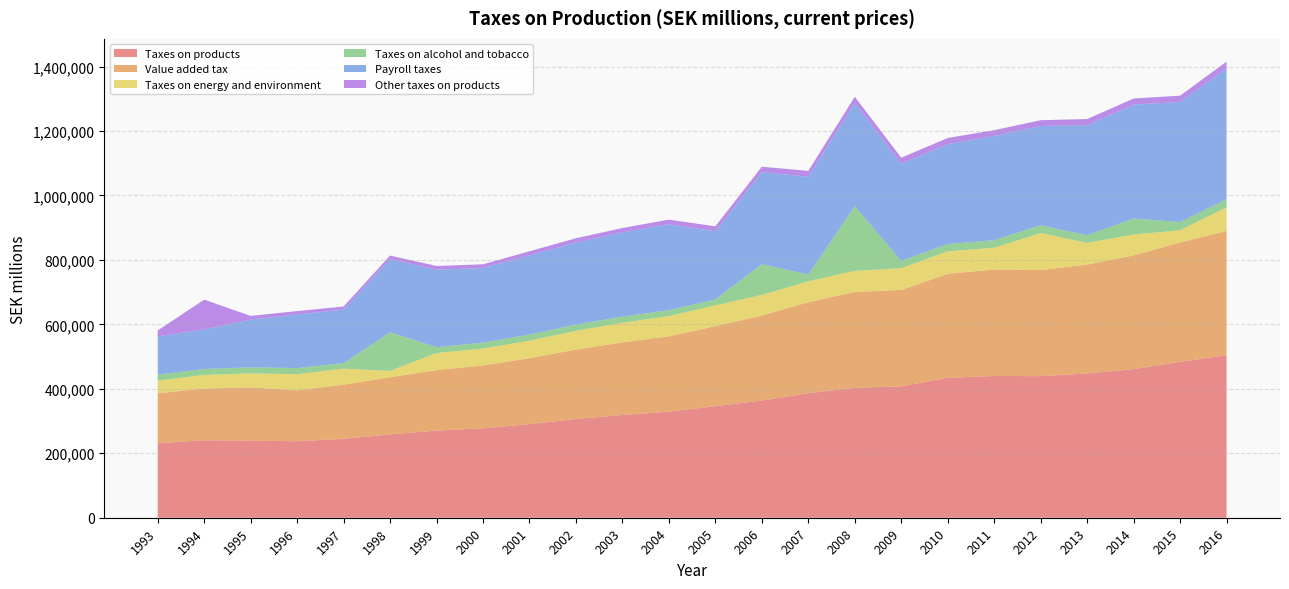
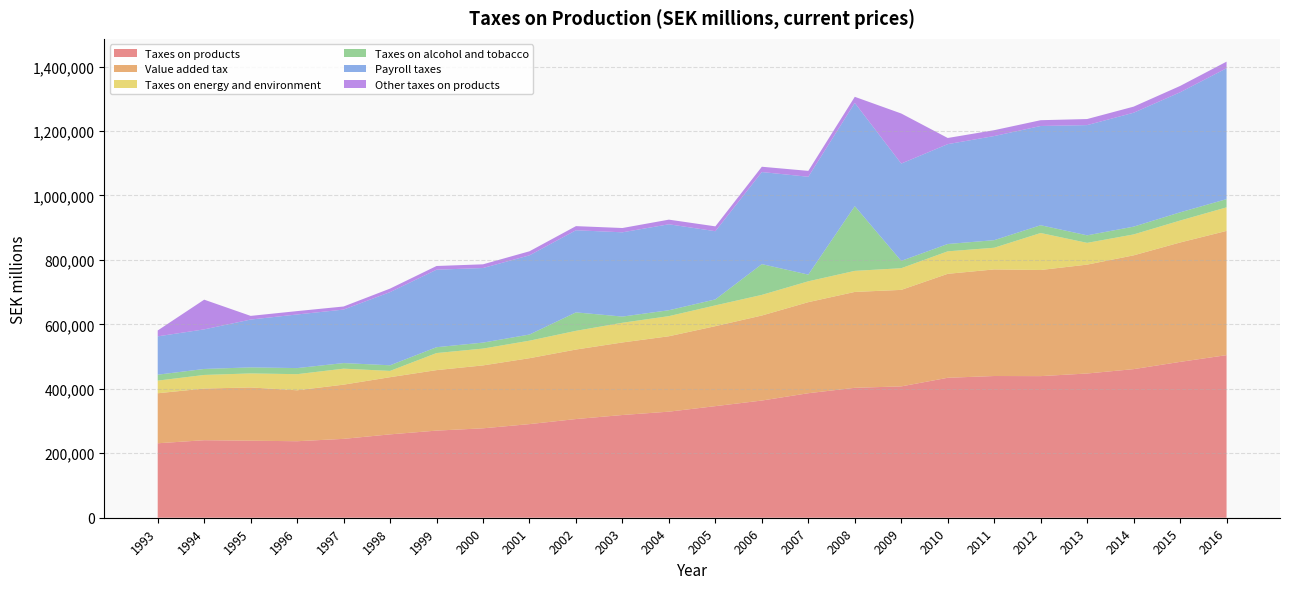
  {
    "Taxes on energy and environment": {
      "1993": "40,000",
      "1994": "40,000",
      "1995": "40,000",
      "1996": "50,000",
      "1997": "50,000",
      "1998": "20,000",
      "1999": "50,000",
      "2000": "50,000",
      "2001": "50,000",
      "2002": "60,000",
      "2003": "60,000",
      "2004": "60,000",
      "2005": "60,000",
      "2006": "60,000",
      "2007": "60,000",
      "2008": "70,000",
      "2009": "70,000",
      "2010": "70,000",
      "2011": "70,000",
      "2012": "110,000",
      "2013": "70,000",
      "2014": "60,000",
-     "2015": "40,000",
+     "2015": "70,000",
      "2016": "70,000"
    },
    "Taxes on alcohol and tobacco": {
      "1993": "20,000",
      "1994": "20,000",
      "1995": "20,000",
      "1996": "20,000",
      "1997": "20,000",
-     "1998": "120,000",
+     "1998": "20,000",
      "1999": "20,000",
      "2000": "20,000",
      "2001": "20,000",
-     "2002": "20,000",
+     "2002": "60,000",
      "2003": "20,000",
      "2004": "20,000",
      "2005": "20,000",
      "2006": "100,000",
      "2007": "20,000",
      "2008": "200,000",
      "2009": "20,000",
      "2010": "20,000",
      "2011": "20,000",
      "2012": "20,000",
      "2013": "20,000",
-     "2014": "50,000",
+     "2014": "20,000",
      "2015": "30,000",
      "2016": "30,000"
    },
    "Payroll taxes": {
      "1993": "120,000",
      "1994": "120,000",
      "1995": "150,000",
      "1996": "170,000",
      "1997": "170,000",
      "1998": "230,000",
      "1999": "240,000",
      "2000": "230,000",
      "2001": "250,000",
      "2002": "250,000",
      "2003": "260,000",
      "2004": "270,000",
      "2005": "210,000",
      "2006": "290,000",
      "2007": "300,000",
      "2008": "320,000",
      "2009": "300,000",
      "2010": "310,000",
      "2011": "320,000",
      "2012": "310,000",
      "2013": "340,000",
      "2014": "350,000",
      "2015": "370,000",
      "2016": "410,000"
    },
    "Other taxes on products": {
      "1993": "20,000",
      "1994": "90,000",
      "1995": "10,000",
      "1996": "10,000",
      "1997": "10,000",
      "1998": "10,000",
      "1999": "10,000",
      "2000": "10,000",
      "2001": "10,000",
      "2002": "10,000",
      "2003": "10,000",
      "2004": "10,000",
      "2005": "20,000",
      "2006": "20,000",
      "2007": "20,000",
      "2008": "20,000",
-     "2009": "20,000",
+     "2009": "160,000",
      "2010": "20,000",
      "2011": "20,000",
      "2012": "20,000",
      "2013": "20,000",
      "2014": "20,000",
      "2015": "20,000",
      "2016": "20,000"
    }
  }
